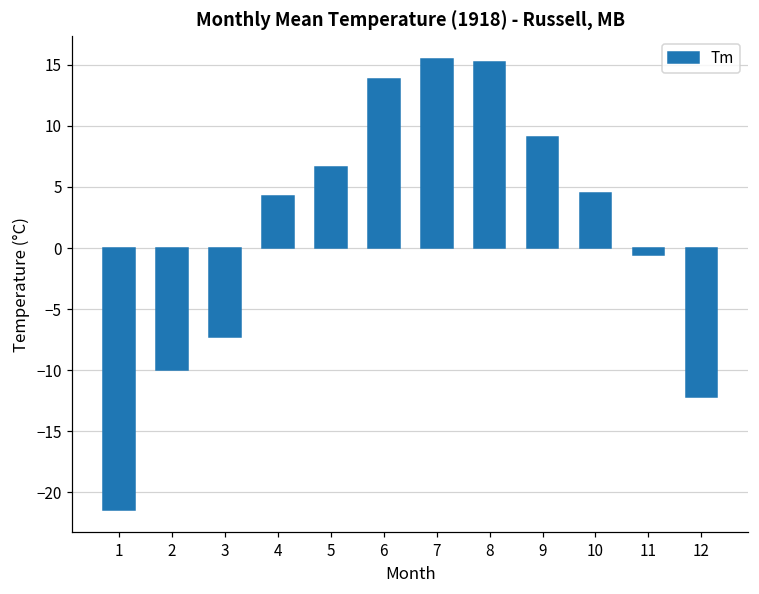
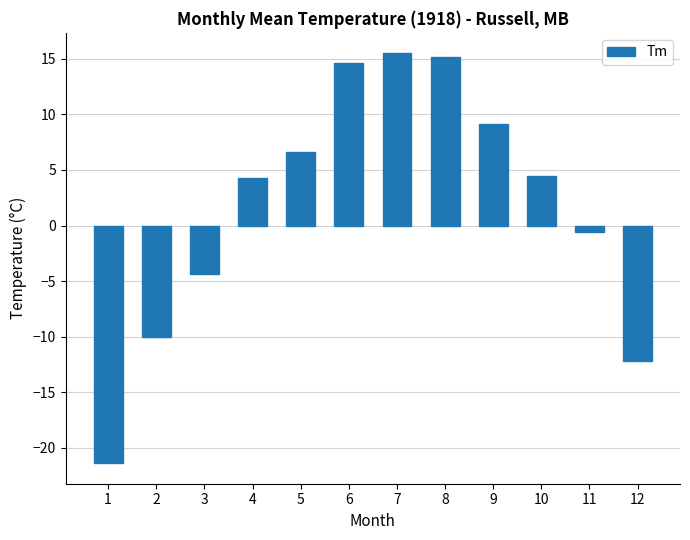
  {
    "1": -21.4,
    "2": -10.0,
-   "3": -7.3,
+   "3": -4.4,
    "4": 4.3,
    "5": 6.6,
-   "6": 13.8,
+   "6": 14.6,
    "7": 15.5,
    "8": 15.2,
    "9": 9.1,
    "10": 4.5,
    "11": -0.6,
    "12": -12.2
  }
